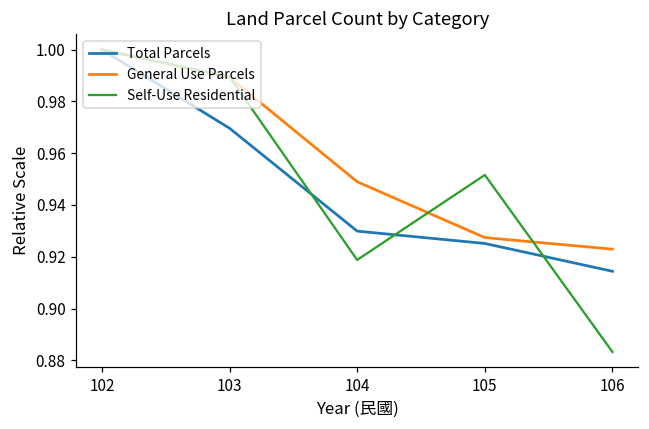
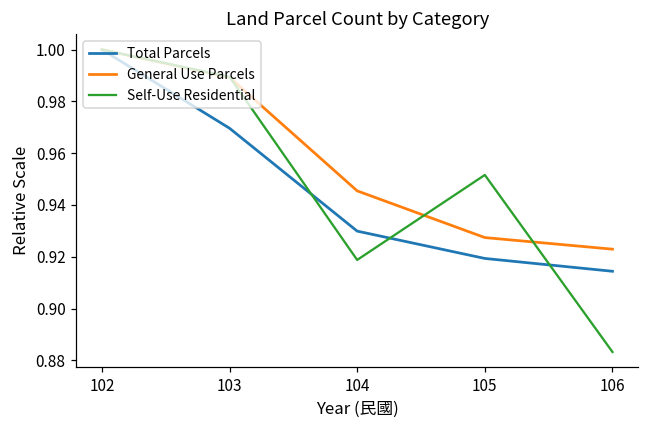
  {
    "Total Parcels": {
      "103": 0.970,
      "104": 0.930,
-     "105": 0.925,
+     "105": 0.919,
      "106": 0.914
    },
    "General Use Parcels": {
-     "104": 0.949,
+     "104": 0.945,
      "105": 0.927,
      "106": 0.923
    },
    "Self-Use Residential": {
      "104": 0.919,
      "105": 0.952,
      "106": 0.883
    }
  }
